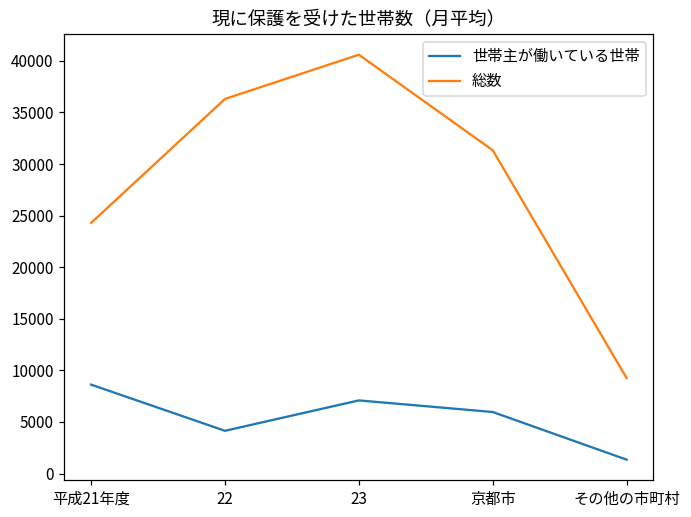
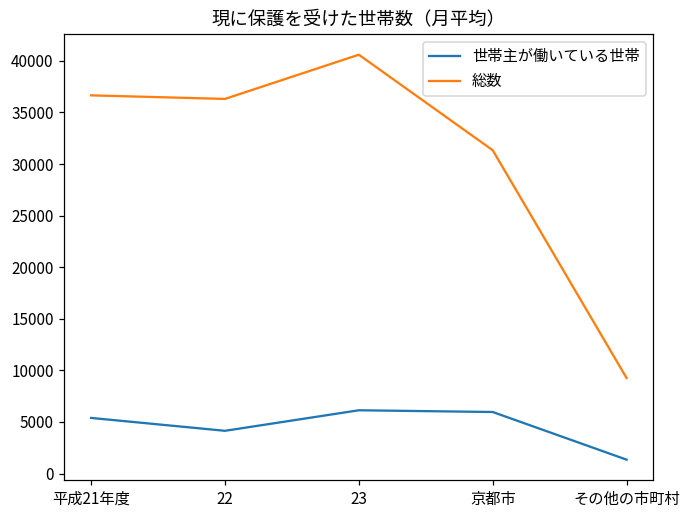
  {
    "世帯主が働いている世帯": {
-     "平成21年度": 9000,
+     "平成21年度": 5000,
      "22": 4000,
-     "23": 7000,
+     "23": 6000,
      "京都市": 6000,
      "その他の市町村": 1000
    },
    "総数": {
-     "平成21年度": 24000,
+     "平成21年度": 37000,
      "22": 36000,
      "23": 41000,
      "京都市": 31000,
      "その他の市町村": 9000
    }
  }
